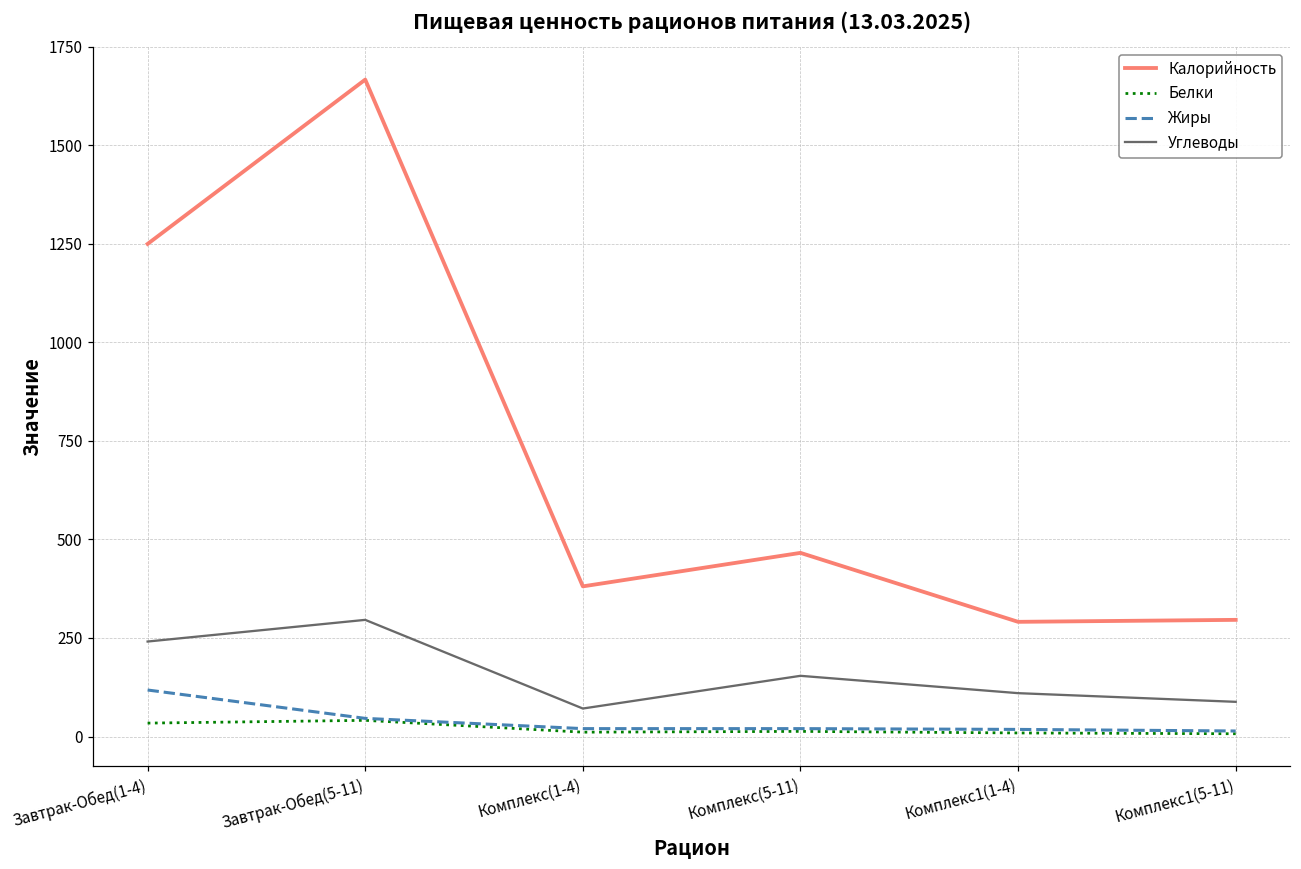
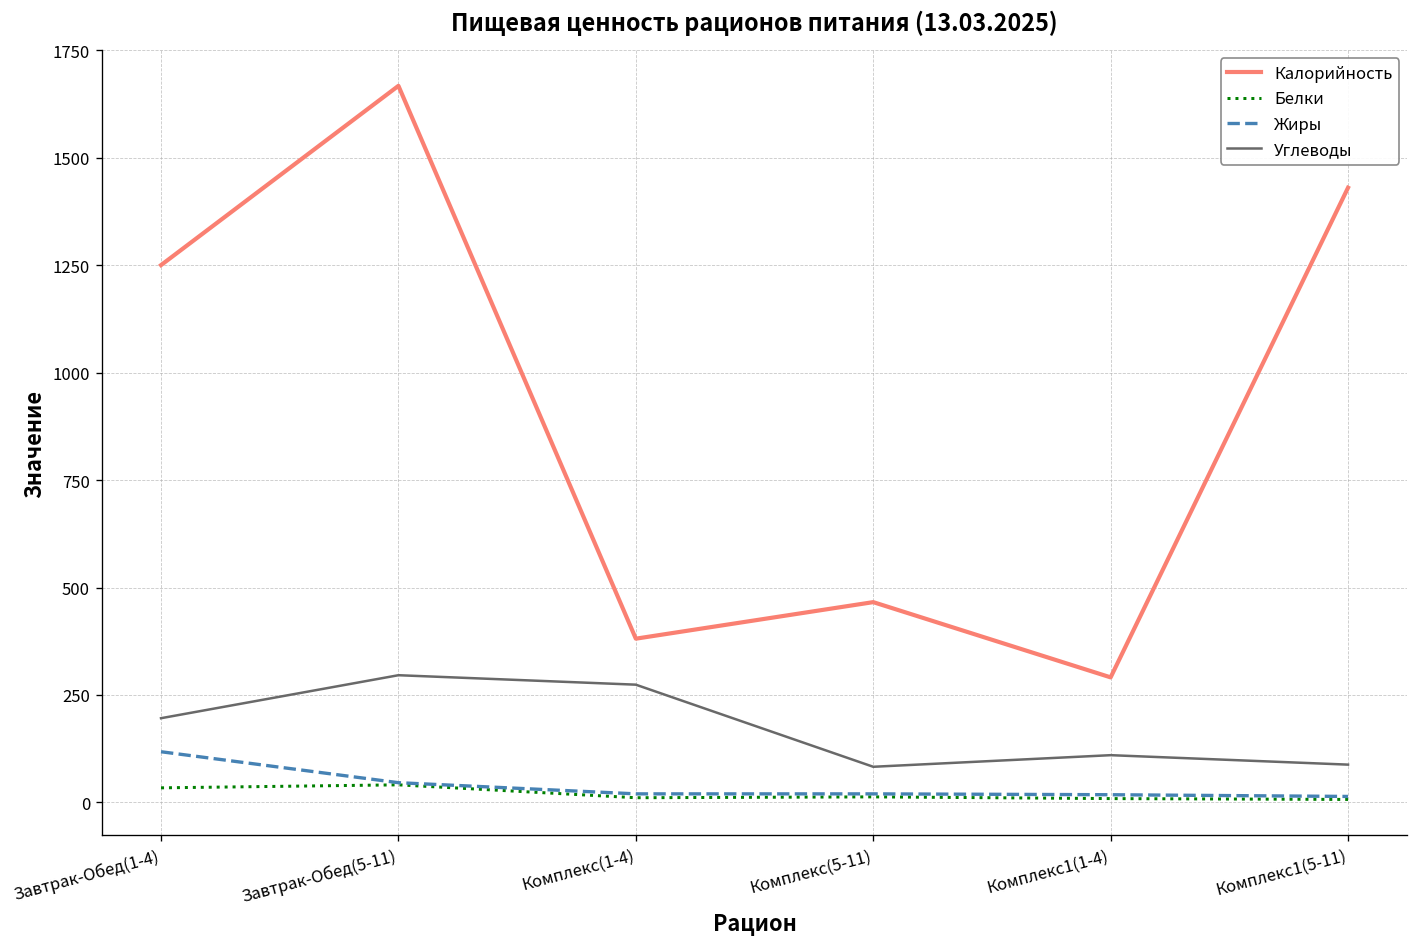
  {
    "Калорийность": {
      "Завтрак-Обед(1-4)": 1250,
      "Завтрак-Обед(5-11)": 1670,
      "Комплекс(1-4)": 380,
      "Комплекс(5-11)": 470,
      "Комплекс1(1-4)": 290,
-     "Комплекс1(5-11)": 300
+     "Комплекс1(5-11)": 1430
    },
    "Белки": {
      "Завтрак-Обед(1-4)": 30,
      "Комплекс(1-4)": 10,
      "Комплекс1(1-4)": 10
    },
    "Жиры": {
      "Завтрак-Обед(1-4)": 120,
      "Комплекс(1-4)": 20,
      "Комплекс1(1-4)": 20
    },
    "Углеводы": {
-     "Завтрак-Обед(1-4)": 240,
+     "Завтрак-Обед(1-4)": 200,
      "Завтрак-Обед(5-11)": 300,
-     "Комплекс(1-4)": 70,
-     "Комплекс(5-11)": 150,
+     "Комплекс(1-4)": 270,
+     "Комплекс(5-11)": 80,
      "Комплекс1(1-4)": 110,
      "Комплекс1(5-11)": 90
    }
  }
